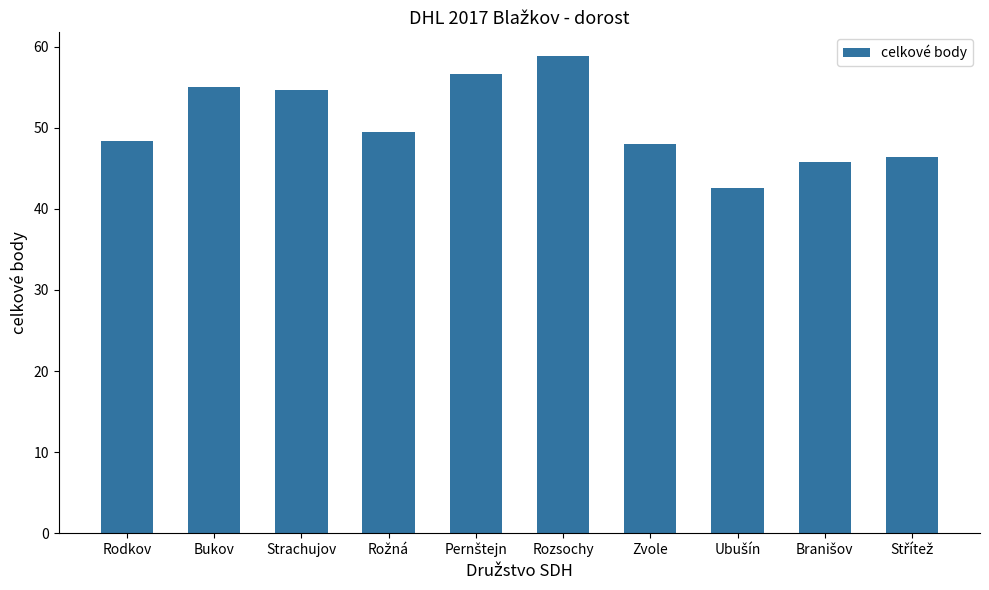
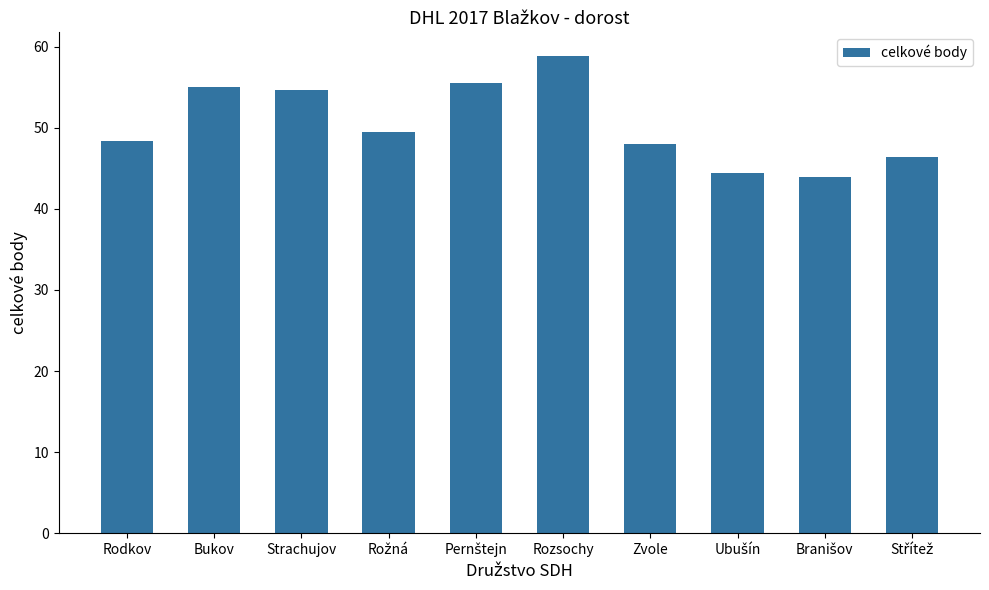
  {
    "Rodkov": 48,
    "Bukov": 55,
    "Strachujov": 55,
    "Rožná": 50,
-   "Pernštejn": 57,
+   "Pernštejn": 56,
    "Rozsochy": 59,
    "Zvole": 48,
-   "Ubušín": 43,
-   "Branišov": 46,
+   "Ubušín": 44,
+   "Branišov": 44,
    "Střítež": 46
  }
